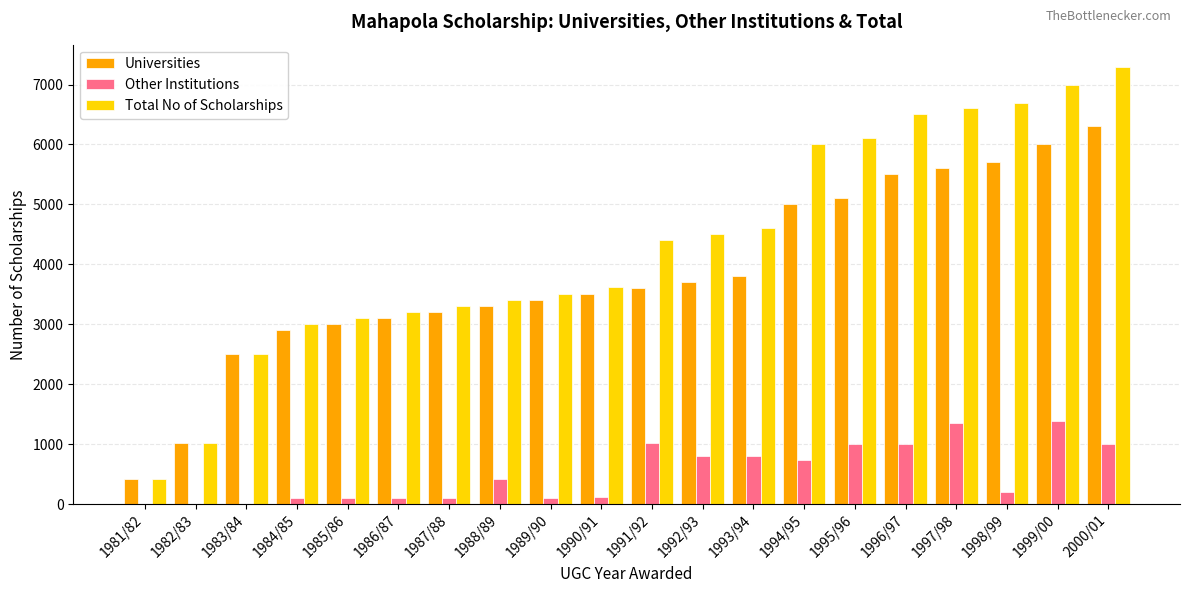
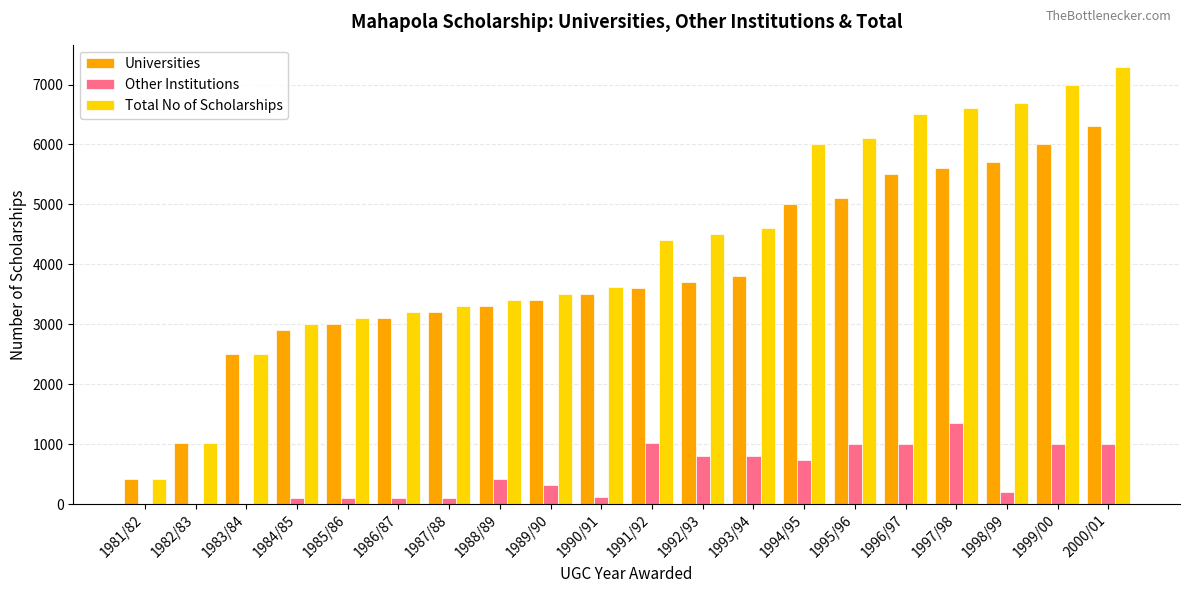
  {
    "Other Institutions": {
      "1981/82": 0,
      "1982/83": 0,
      "1983/84": 0,
      "1984/85": 100,
      "1985/86": 100,
      "1986/87": 100,
      "1987/88": 100,
      "1988/89": 400,
-     "1989/90": 100,
+     "1989/90": 300,
      "1990/91": 100,
      "1991/92": 1000,
      "1992/93": 800,
      "1993/94": 800,
      "1994/95": 700,
      "1995/96": 1000,
      "1996/97": 1000,
      "1997/98": 1300,
      "1998/99": 200,
-     "1999/00": 1400,
+     "1999/00": 1000,
      "2000/01": 1000
    }
  }
